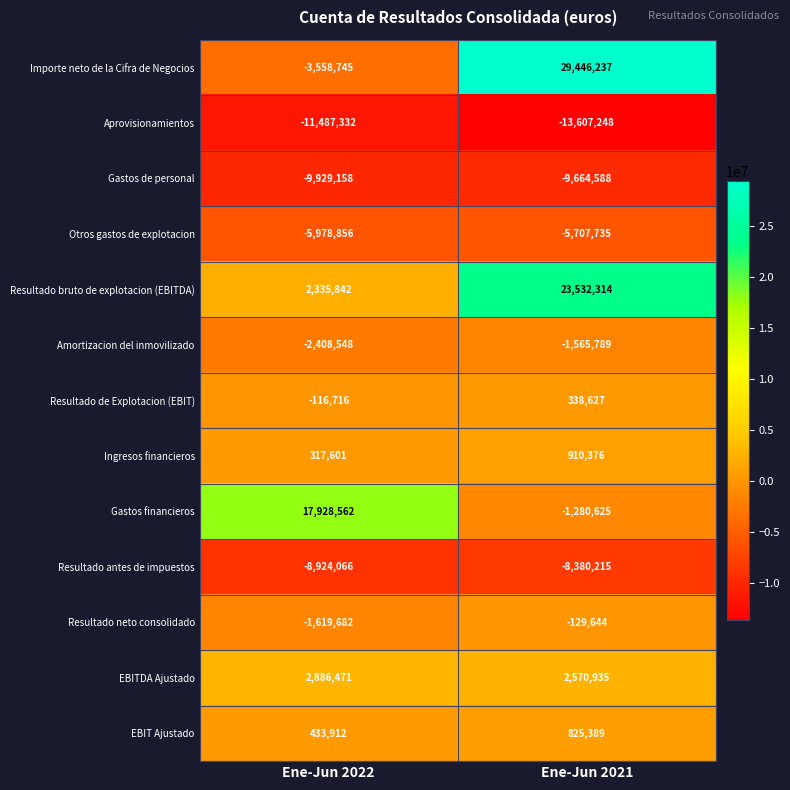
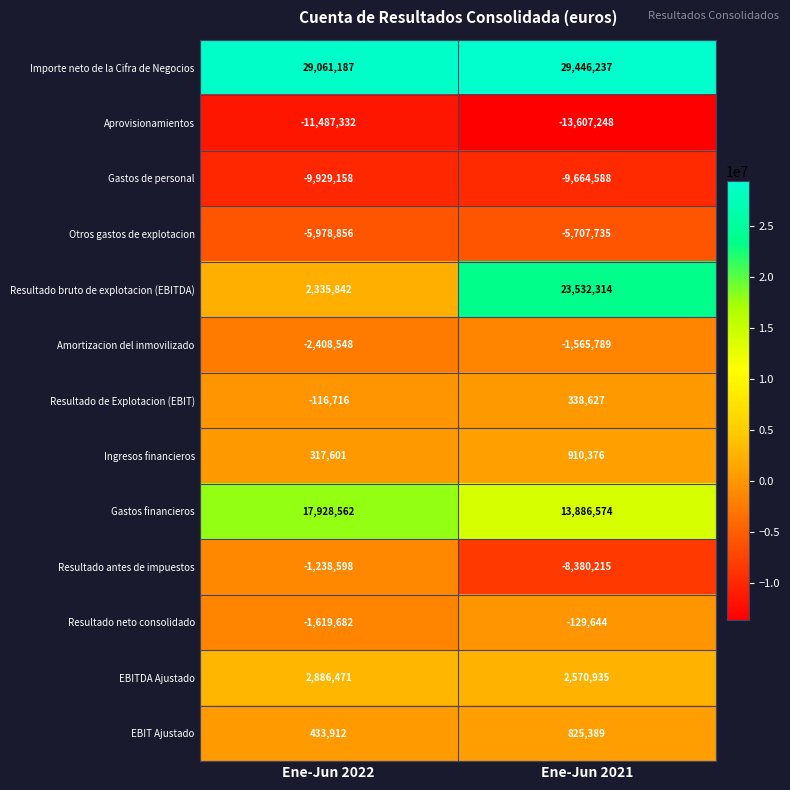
  {
    "Importe neto de la Cifra de Negocios": {
-     "Ene-Jun 2022": "-3,558,745",
+     "Ene-Jun 2022": "29,061,187",
      "Ene-Jun 2021": "29,446,237"
    },
    "Aprovisionamientos": {
      "Ene-Jun 2022": "-11,487,332",
      "Ene-Jun 2021": "-13,607,248"
    },
    "Gastos de personal": {
      "Ene-Jun 2022": "-9,929,158",
      "Ene-Jun 2021": "-9,664,588"
    },
    "Otros gastos de explotacion": {
      "Ene-Jun 2022": "-5,978,856",
      "Ene-Jun 2021": "-5,707,735"
    },
    "Resultado bruto de explotacion (EBITDA)": {
      "Ene-Jun 2022": "2,335,842",
      "Ene-Jun 2021": "23,532,314"
    },
    "Amortizacion del inmovilizado": {
      "Ene-Jun 2022": "-2,408,548",
      "Ene-Jun 2021": "-1,565,789"
    },
    "Resultado de Explotacion (EBIT)": {
      "Ene-Jun 2022": "-116,716",
      "Ene-Jun 2021": "338,627"
    },
    "Ingresos financieros": {
      "Ene-Jun 2022": "317,601",
      "Ene-Jun 2021": "910,376"
    },
    "Gastos financieros": {
      "Ene-Jun 2022": "17,928,562",
-     "Ene-Jun 2021": "-1,280,625"
+     "Ene-Jun 2021": "13,886,574"
    },
    "Resultado antes de impuestos": {
-     "Ene-Jun 2022": "-8,924,066",
+     "Ene-Jun 2022": "-1,238,598",
      "Ene-Jun 2021": "-8,380,215"
    },
    "Resultado neto consolidado": {
      "Ene-Jun 2022": "-1,619,682",
      "Ene-Jun 2021": "-129,644"
    },
    "EBITDA Ajustado": {
      "Ene-Jun 2022": "2,886,471",
      "Ene-Jun 2021": "2,570,935"
    },
    "EBIT Ajustado": {
      "Ene-Jun 2022": "433,912",
      "Ene-Jun 2021": "825,389"
    }
  }
